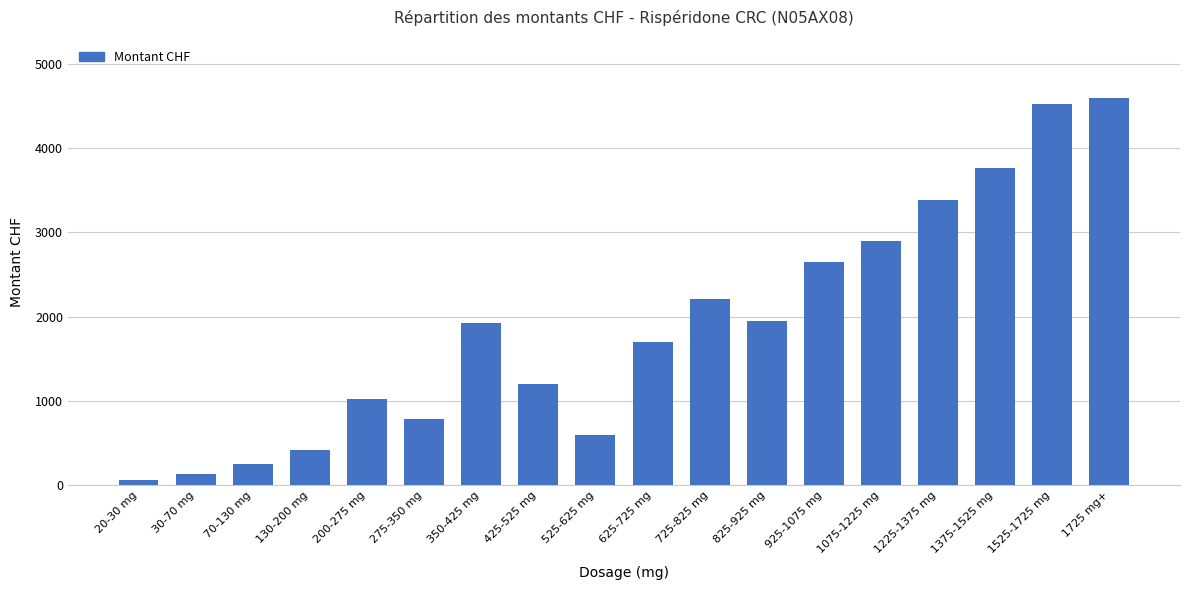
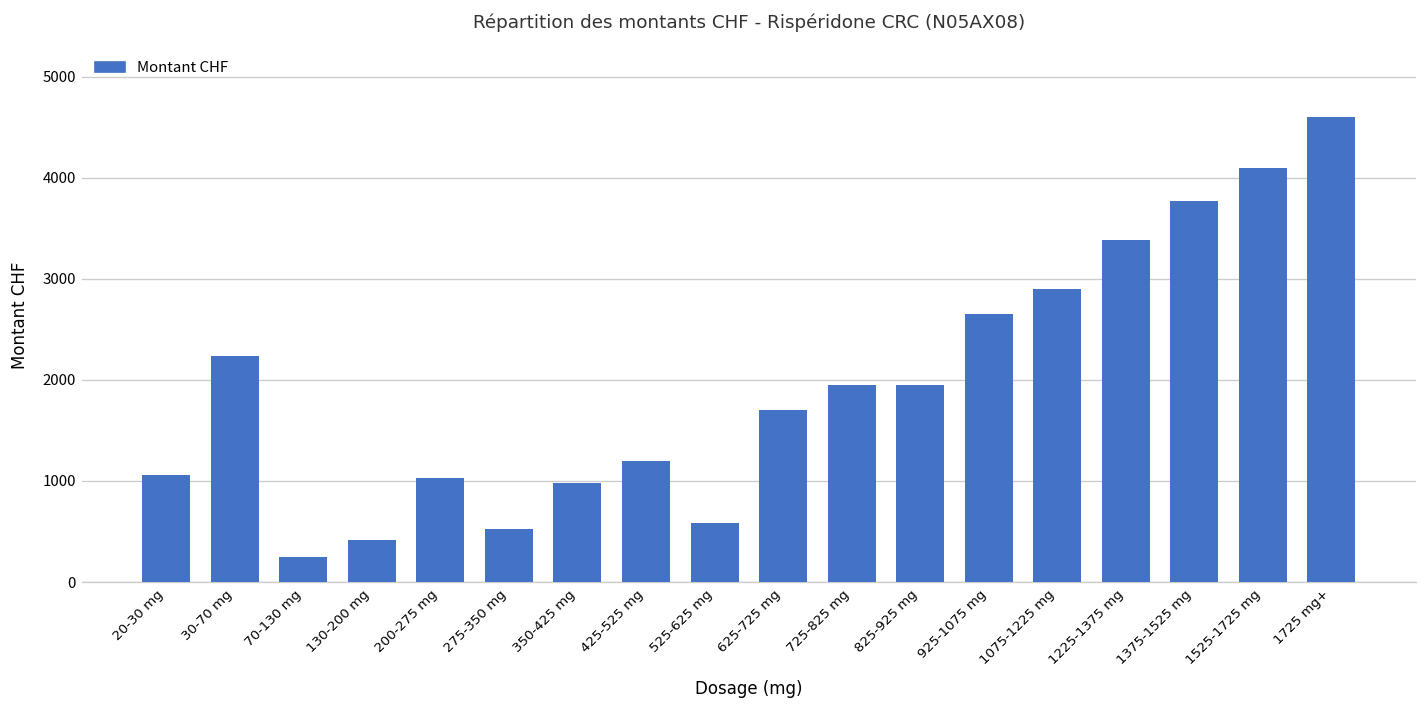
  {
-   "20-30 mg": 100,
-   "30-70 mg": 100,
+   "20-30 mg": 1100,
+   "30-70 mg": 2200,
    "70-130 mg": 300,
    "130-200 mg": 400,
    "200-275 mg": 1000,
-   "275-350 mg": 800,
-   "350-425 mg": 1900,
+   "275-350 mg": 500,
+   "350-425 mg": 1000,
    "425-525 mg": 1200,
    "525-625 mg": 600,
    "625-725 mg": 1700,
-   "725-825 mg": 2200,
+   "725-825 mg": 2000,
    "825-925 mg": 1900,
    "925-1075 mg": 2700,
    "1075-1225 mg": 2900,
    "1225-1375 mg": 3400,
    "1375-1525 mg": 3800,
-   "1525-1725 mg": 4500,
+   "1525-1725 mg": 4100,
    "1725 mg+": 4600
  }
